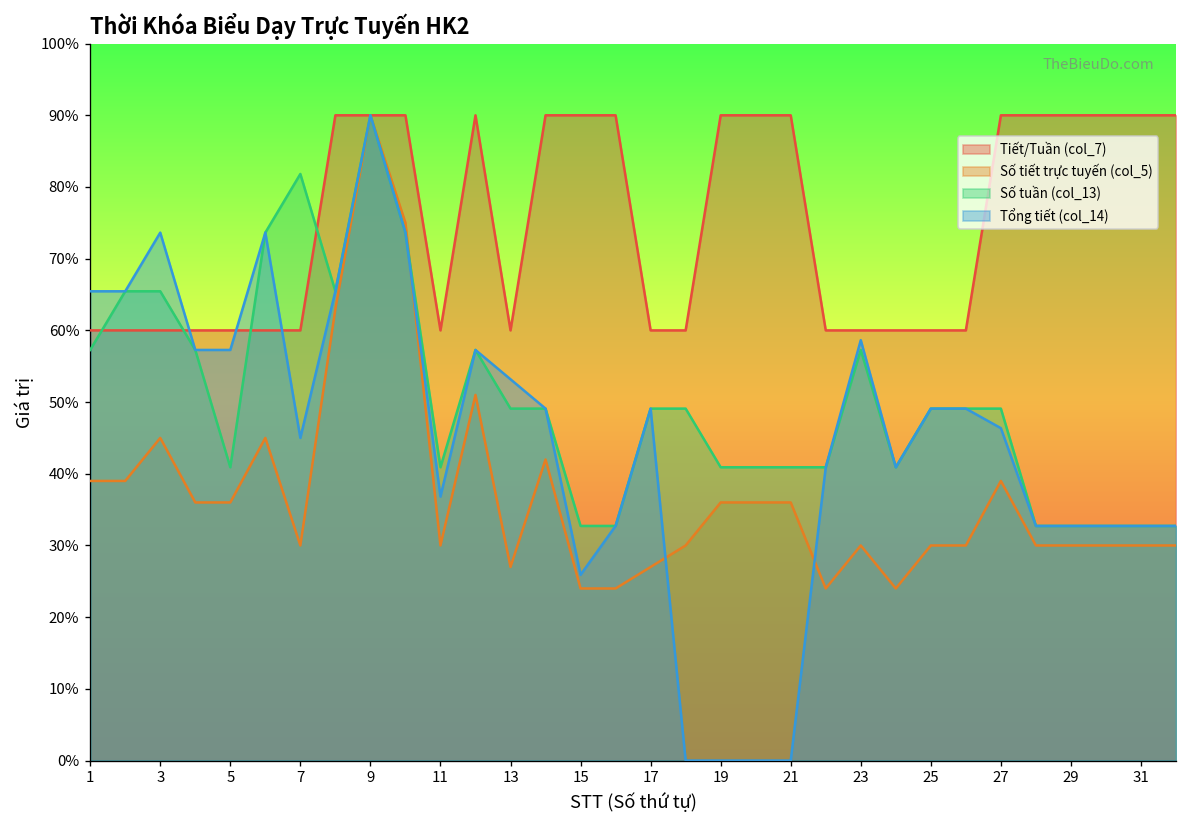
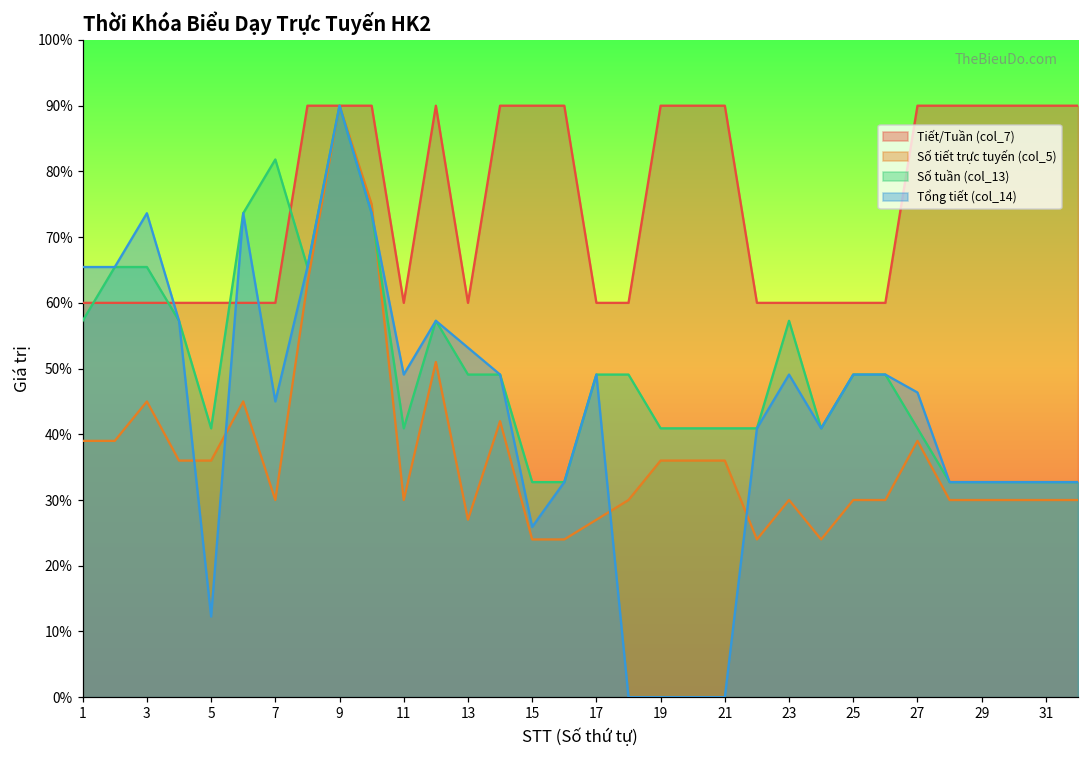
  {
    "Số tuần (col_13)": {
      "1": "57%",
      "3": "65%",
      "5": "41%",
      "7": "82%",
      "11": "41%",
      "13": "49%",
      "15": "33%",
      "19": "41%",
      "21": "41%",
      "23": "57%",
-     "27": "49%"
+     "27": "41%"
    },
    "Tổng tiết (col_14)": {
      "1": "65%",
      "3": "74%",
-     "5": "57%",
+     "5": "12%",
      "7": "45%",
-     "11": "37%",
+     "11": "49%",
      "13": "53%",
      "15": "26%",
      "19": "0%",
      "21": "0%",
-     "23": "59%",
+     "23": "49%",
      "27": "46%"
    }
  }
